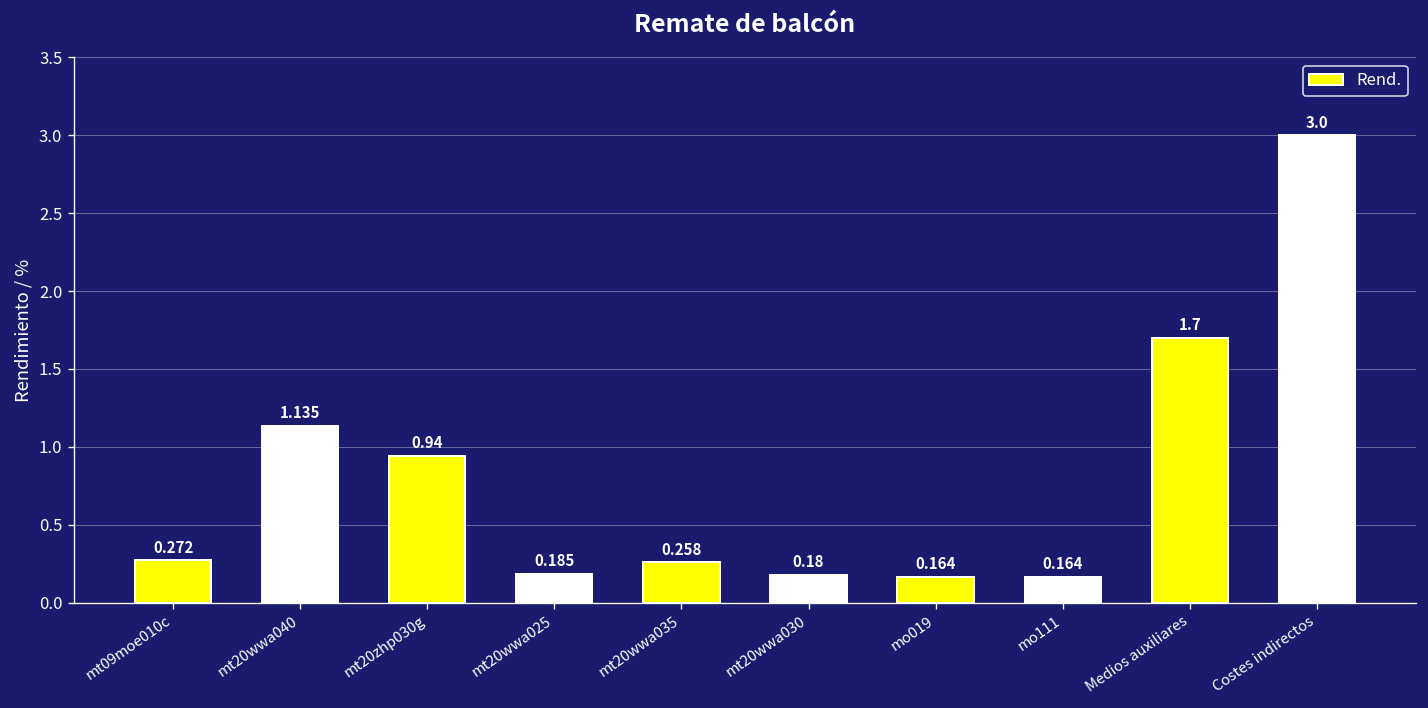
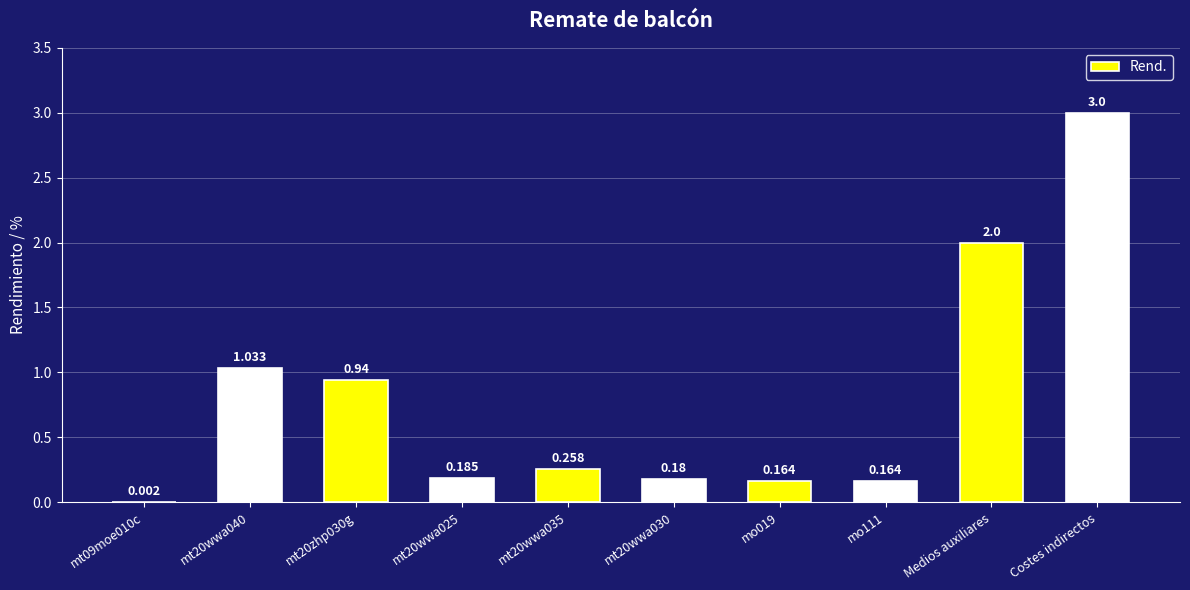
  {
-   "mt09moe010c": 0.272,
-   "mt20wwa040": 1.135,
+   "mt09moe010c": 0.002,
+   "mt20wwa040": 1.033,
    "mt20zhp030g": 0.94,
    "mt20wwa025": 0.185,
    "mt20wwa035": 0.258,
    "mt20wwa030": 0.18,
    "mo019": 0.164,
    "mo111": 0.164,
-   "Medios auxiliares": 1.7,
+   "Medios auxiliares": 2.0,
    "Costes indirectos": 3.0
  }
